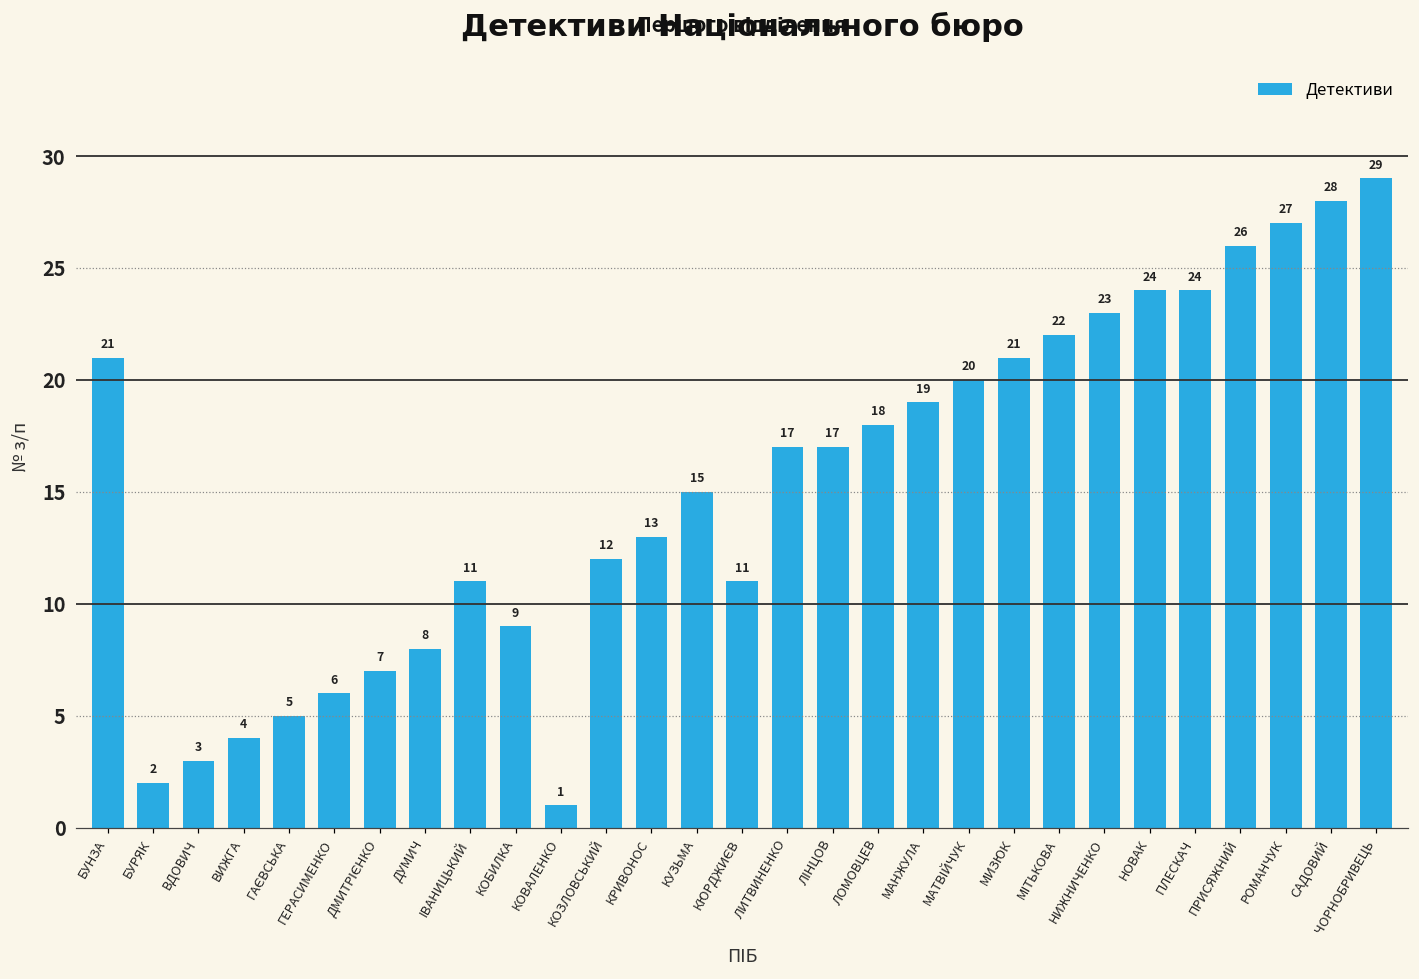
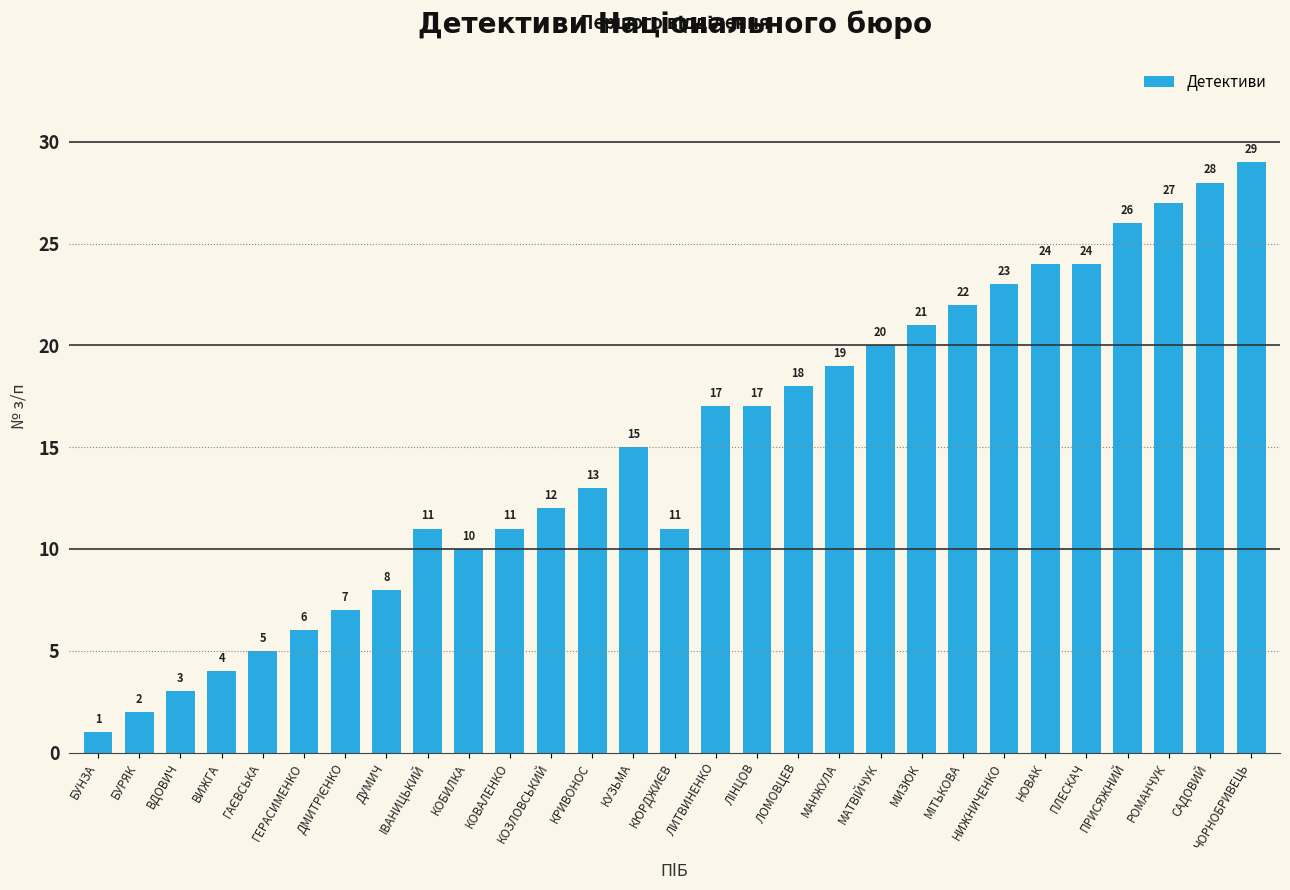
  {
-   "БУНЗА": 21,
+   "БУНЗА": 1,
    "БУРЯК": 2,
    "ВДОВИЧ": 3,
    "ВИЖГА": 4,
    "ГАЄВСЬКА": 5,
    "ГЕРАСИМЕНКО": 6,
    "ДМИТРІЄНКО": 7,
    "ДУМИЧ": 8,
    "ІВАНИЦЬКИЙ": 11,
-   "КОБИЛКА": 9,
-   "КОВАЛЕНКО": 1,
+   "КОБИЛКА": 10,
+   "КОВАЛЕНКО": 11,
    "КОЗЛОВСЬКИЙ": 12,
    "КРИВОНОС": 13,
    "КУЗЬМА": 15,
    "КЮРДЖИЄВ": 11,
    "ЛИТВИНЕНКО": 17,
    "ЛІНЦОВ": 17,
    "ЛОМОВЦЕВ": 18,
    "МАНЖУЛА": 19,
    "МАТВІЙЧУК": 20,
    "МИЗЮК": 21,
    "МІТЬКОВА": 22,
    "НИЖНИЧЕНКО": 23,
    "НОВАК": 24,
    "ПЛЕСКАЧ": 24,
    "ПРИСЯЖНИЙ": 26,
    "РОМАНЧУК": 27,
    "САДОВИЙ": 28,
    "ЧОРНОБРИВЕЦЬ": 29
  }
